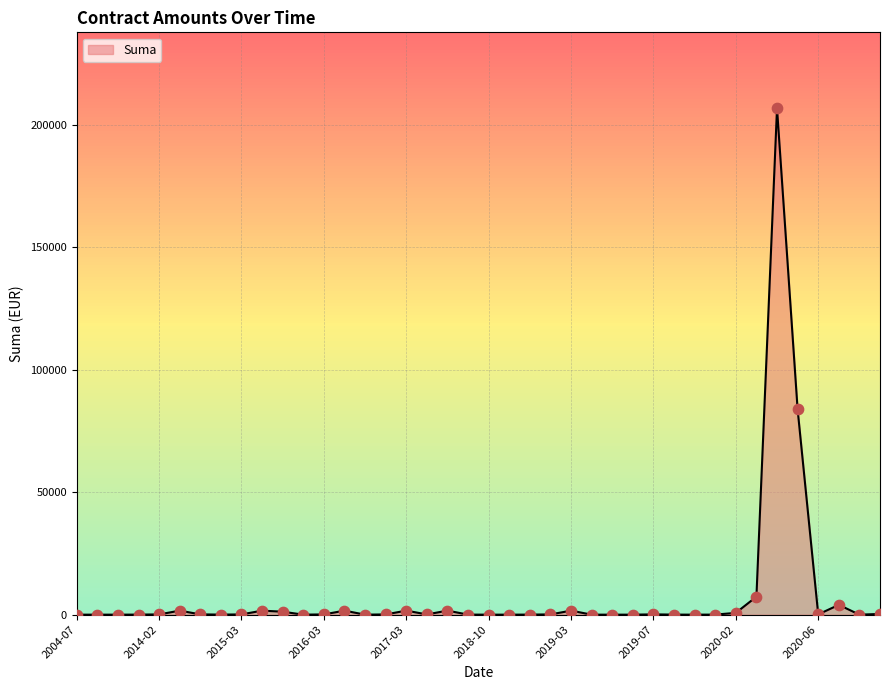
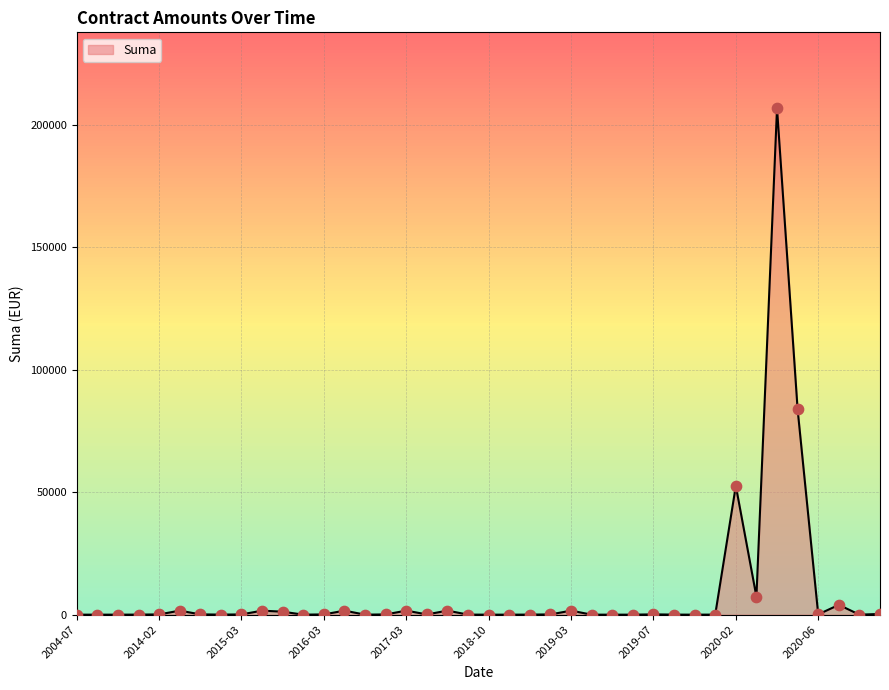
  {
    "2004-07": 0,
    "2014-02": 0,
    "2015-03": 0,
    "2016-03": 0,
    "2017-03": 2000,
    "2018-10": 0,
    "2019-03": 2000,
    "2019-07": 0,
-   "2020-02": 1000,
+   "2020-02": 53000,
    "2020-06": 0
  }
